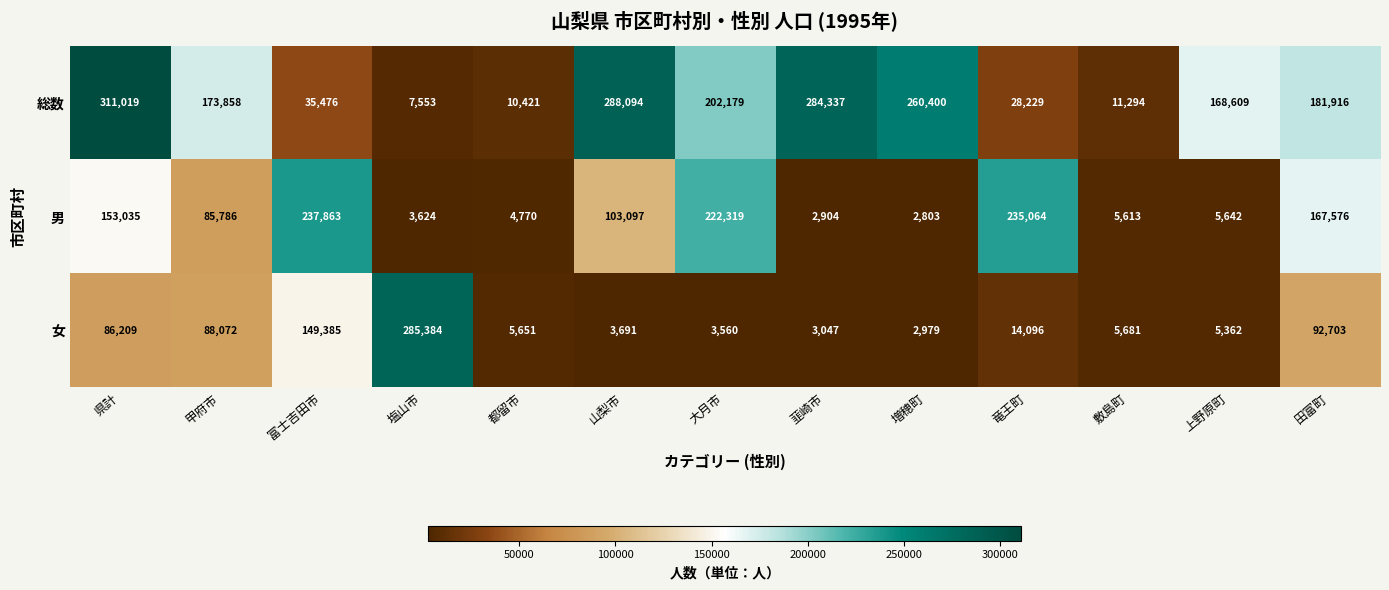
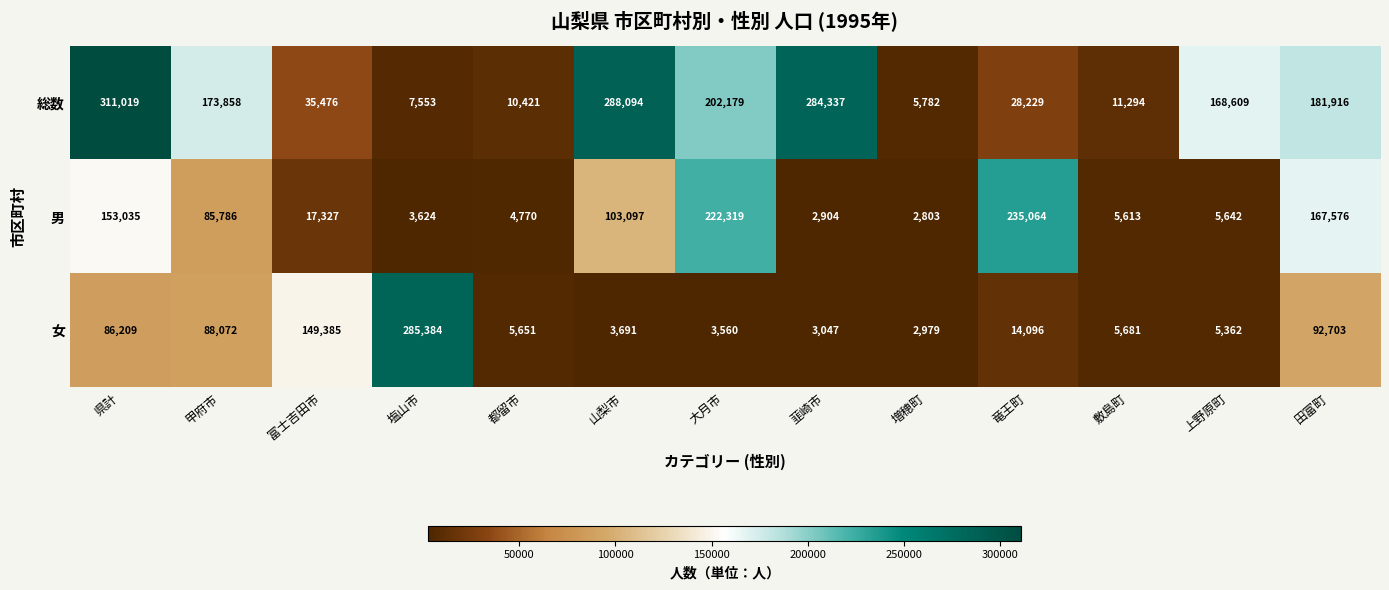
  {
    "総数": {
      "県計": "311,019",
      "甲府市": "173,858",
      "富士吉田市": "35,476",
      "塩山市": "7,553",
      "都留市": "10,421",
      "山梨市": "288,094",
      "大月市": "202,179",
      "韮崎市": "284,337",
-     "増穂町": "260,400",
+     "増穂町": "5,782",
      "竜王町": "28,229",
      "敷島町": "11,294",
      "上野原町": "168,609",
      "田富町": "181,916"
    },
    "男": {
      "県計": "153,035",
      "甲府市": "85,786",
-     "富士吉田市": "237,863",
+     "富士吉田市": "17,327",
      "塩山市": "3,624",
      "都留市": "4,770",
      "山梨市": "103,097",
      "大月市": "222,319",
      "韮崎市": "2,904",
      "増穂町": "2,803",
      "竜王町": "235,064",
      "敷島町": "5,613",
      "上野原町": "5,642",
      "田富町": "167,576"
    },
    "女": {
      "県計": "86,209",
      "甲府市": "88,072",
      "富士吉田市": "149,385",
      "塩山市": "285,384",
      "都留市": "5,651",
      "山梨市": "3,691",
      "大月市": "3,560",
      "韮崎市": "3,047",
      "増穂町": "2,979",
      "竜王町": "14,096",
      "敷島町": "5,681",
      "上野原町": "5,362",
      "田富町": "92,703"
    }
  }
